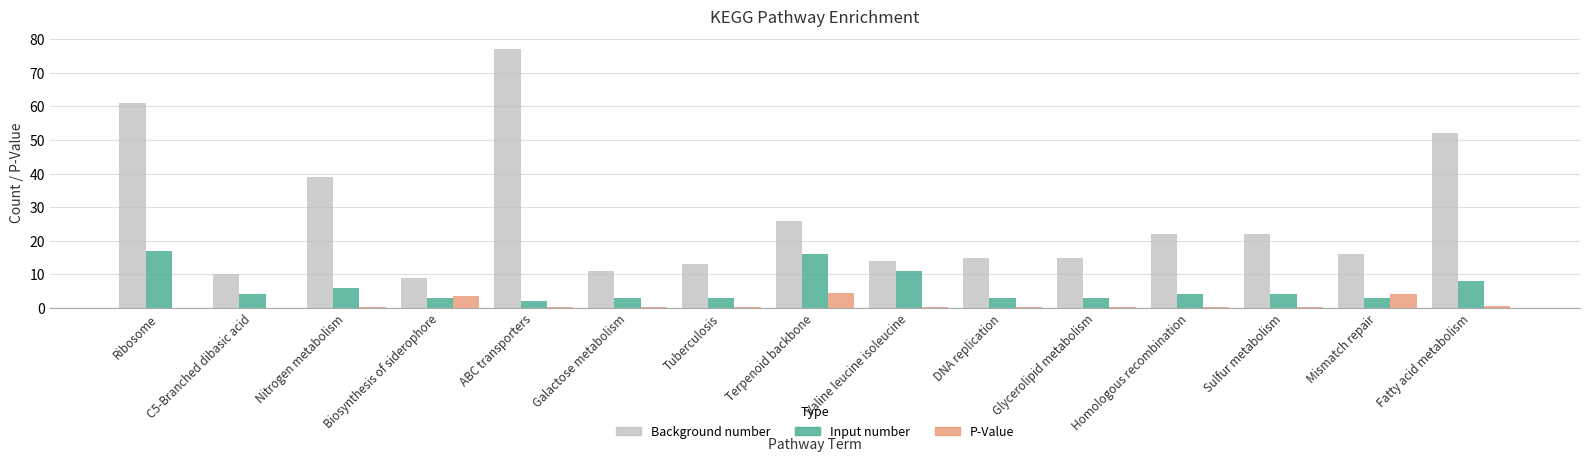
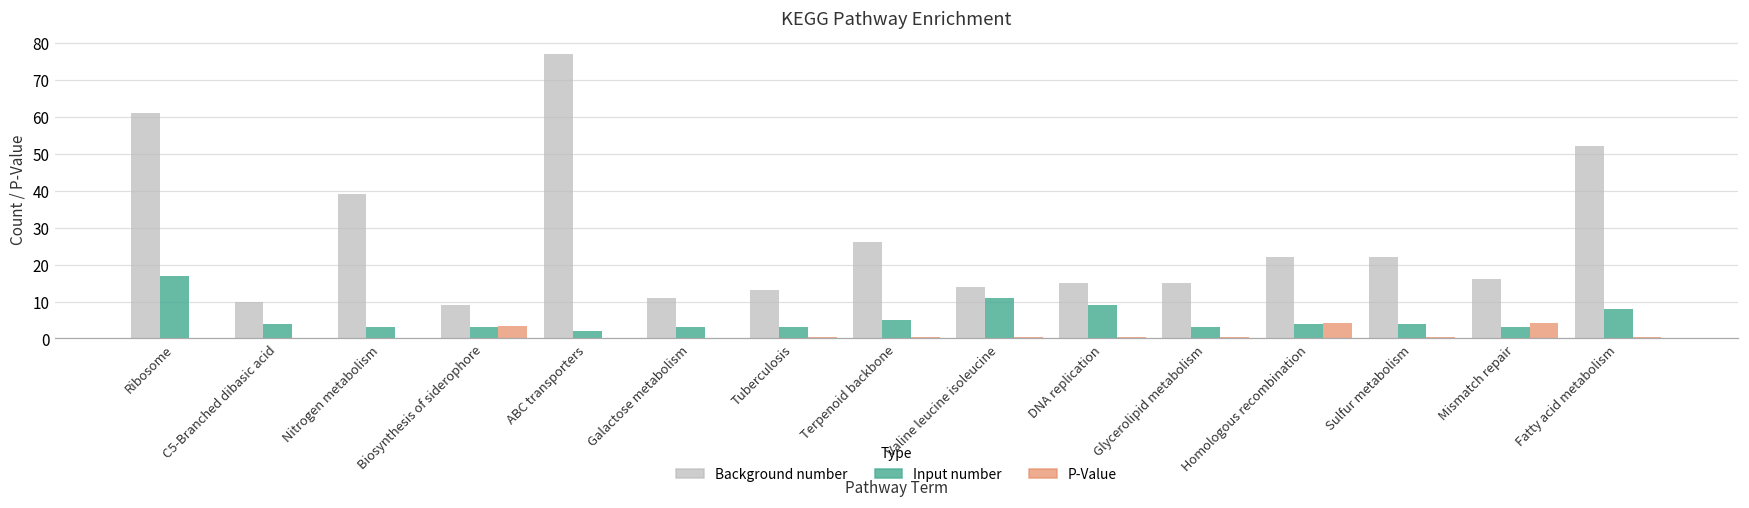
  {
    "Background number": {
      "Ribosome": 61,
      "C5-Branched dibasic acid": 10,
      "Nitrogen metabolism": 39,
      "Biosynthesis of siderophore": 9,
      "ABC transporters": 77,
      "Galactose metabolism": 11,
      "Tuberculosis": 13,
      "Terpenoid backbone": 26,
      "Valine leucine isoleucine": 14,
      "DNA replication": 15,
      "Glycerolipid metabolism": 15,
      "Homologous recombination": 22,
      "Sulfur metabolism": 22,
      "Mismatch repair": 16,
      "Fatty acid metabolism": 52
    },
    "Input number": {
      "Ribosome": 17,
      "C5-Branched dibasic acid": 4,
-     "Nitrogen metabolism": 6,
+     "Nitrogen metabolism": 3,
      "Biosynthesis of siderophore": 3,
      "ABC transporters": 2,
      "Galactose metabolism": 3,
      "Tuberculosis": 3,
-     "Terpenoid backbone": 16,
+     "Terpenoid backbone": 5,
      "Valine leucine isoleucine": 11,
-     "DNA replication": 3,
+     "DNA replication": 9,
      "Glycerolipid metabolism": 3,
      "Homologous recombination": 4,
      "Sulfur metabolism": 4,
      "Mismatch repair": 3,
      "Fatty acid metabolism": 8
    },
    "P-Value": {
      "Biosynthesis of siderophore": 3,
-     "Terpenoid backbone": 4,
-     "Homologous recombination": 0,
+     "Terpenoid backbone": 0,
+     "Homologous recombination": 4,
      "Mismatch repair": 4
    }
  }
